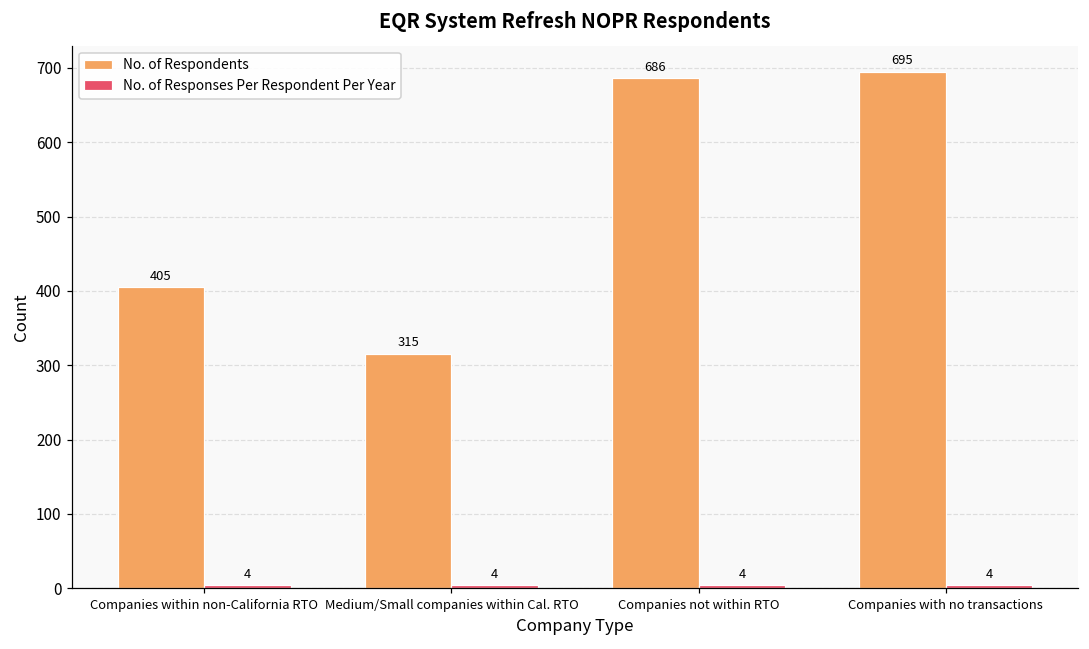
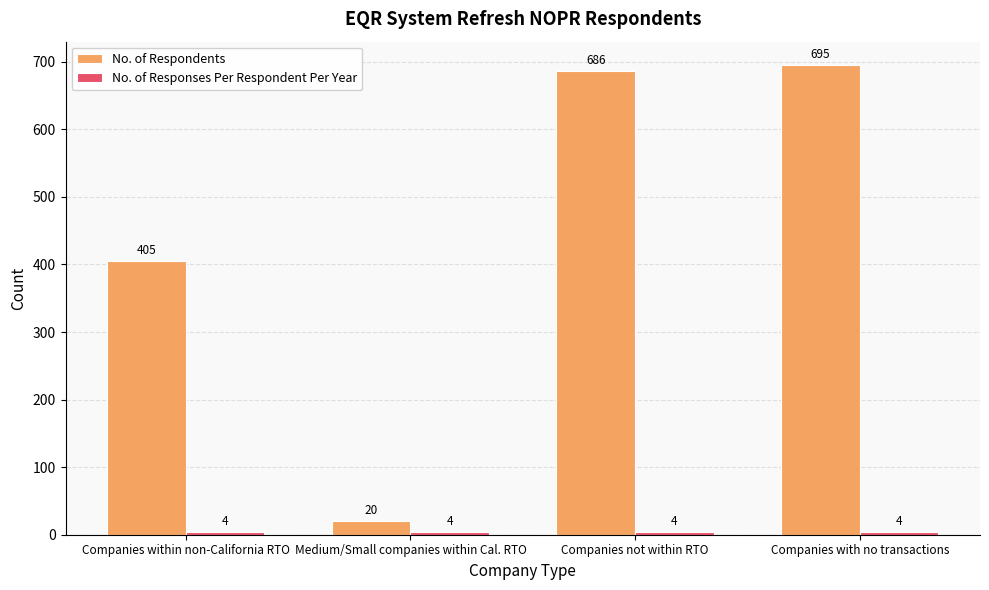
  {
    "No. of Respondents": {
      "Companies within non-California RTO": 405,
-     "Medium/Small companies within Cal. RTO": 315,
+     "Medium/Small companies within Cal. RTO": 20,
      "Companies not within RTO": 686,
      "Companies with no transactions": 695
    },
    "No. of Responses Per Respondent Per Year": {
      "Companies within non-California RTO": 4,
      "Medium/Small companies within Cal. RTO": 4,
      "Companies not within RTO": 4,
      "Companies with no transactions": 4
    }
  }
